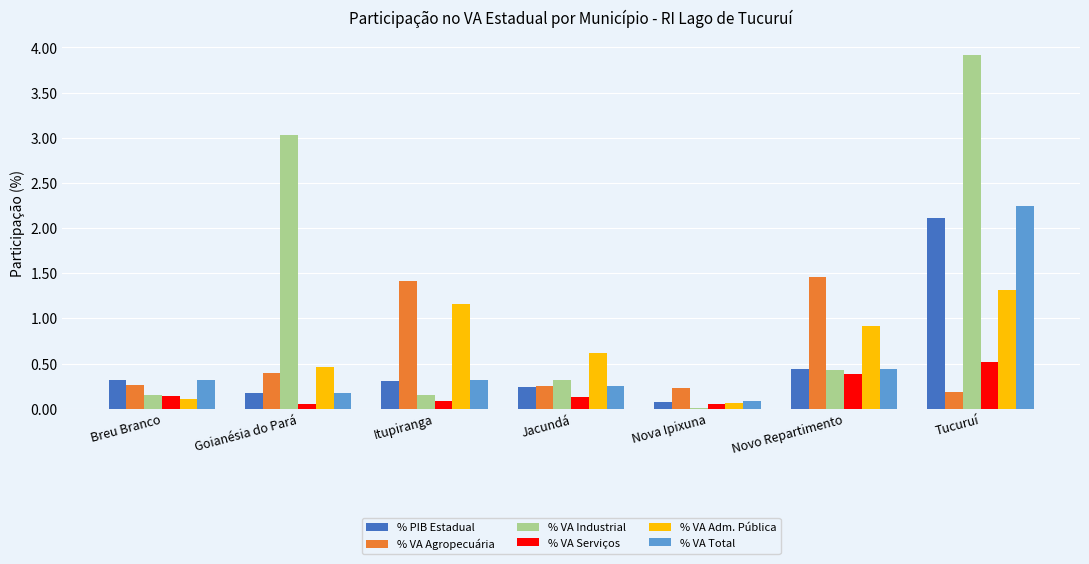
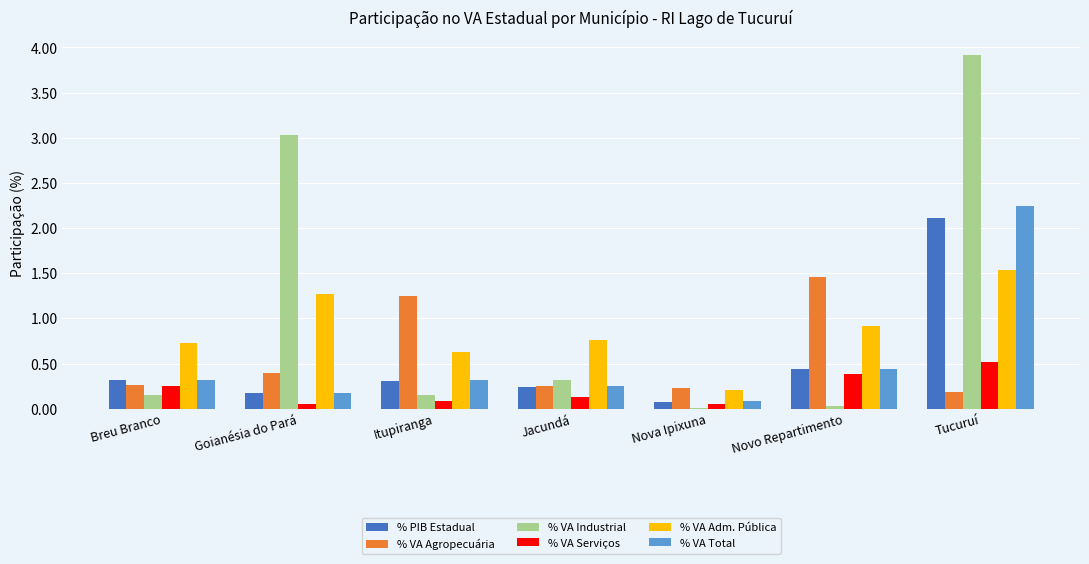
  {
    "% VA Agropecuária": {
      "Breu Branco": 0.3,
      "Goianésia do Pará": 0.4,
-     "Itupiranga": 1.4,
+     "Itupiranga": 1.3,
      "Jacundá": 0.3,
      "Nova Ipixuna": 0.2,
      "Novo Repartimento": 1.5,
      "Tucuruí": 0.2
    },
    "% VA Industrial": {
      "Breu Branco": 0.1,
      "Goianésia do Pará": 3.0,
      "Itupiranga": 0.1,
      "Jacundá": 0.3,
-     "Novo Repartimento": 0.4,
+     "Novo Repartimento": 0.0,
      "Tucuruí": 3.9
    },
    "% VA Serviços": {
-     "Breu Branco": 0.1,
+     "Breu Branco": 0.2,
      "Goianésia do Pará": 0.0,
      "Itupiranga": 0.1,
      "Jacundá": 0.1,
      "Nova Ipixuna": 0.1,
      "Novo Repartimento": 0.4,
      "Tucuruí": 0.5
    },
    "% VA Adm. Pública": {
-     "Breu Branco": 0.1,
-     "Goianésia do Pará": 0.5,
-     "Itupiranga": 1.2,
-     "Jacundá": 0.6,
-     "Nova Ipixuna": 0.1,
+     "Breu Branco": 0.7,
+     "Goianésia do Pará": 1.3,
+     "Itupiranga": 0.6,
+     "Jacundá": 0.8,
+     "Nova Ipixuna": 0.2,
      "Novo Repartimento": 0.9,
-     "Tucuruí": 1.3
+     "Tucuruí": 1.5
    }
  }
